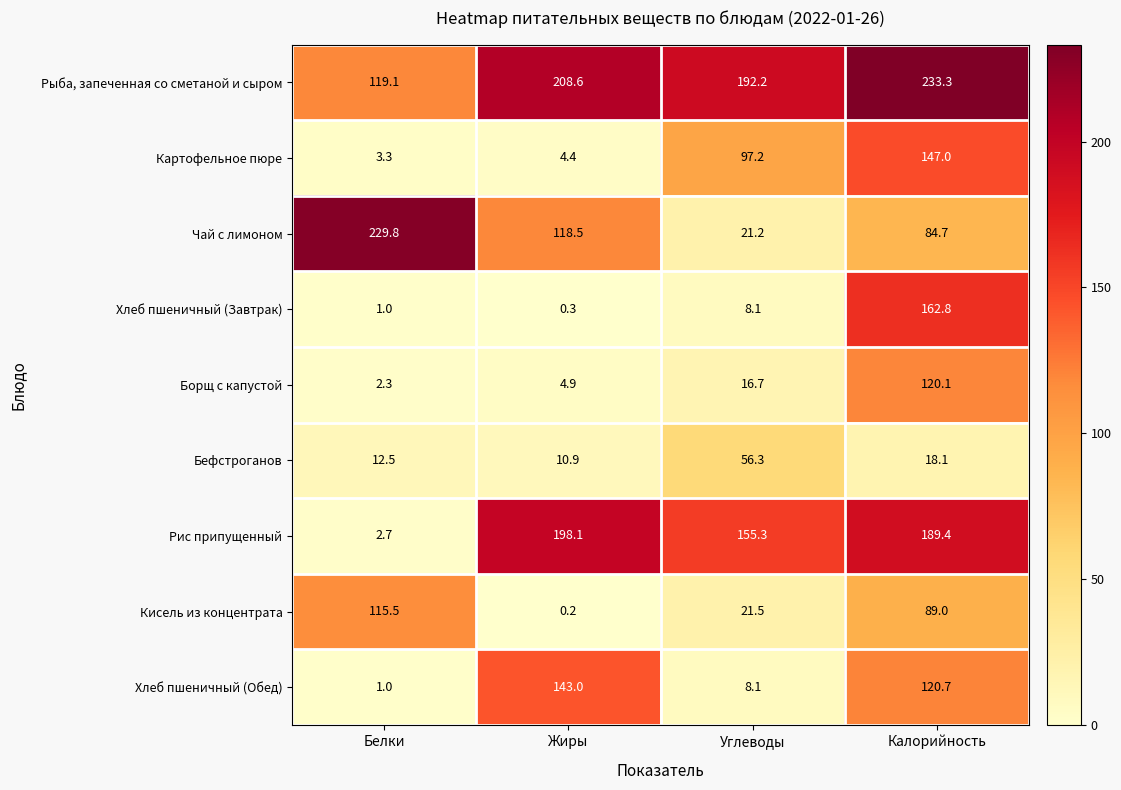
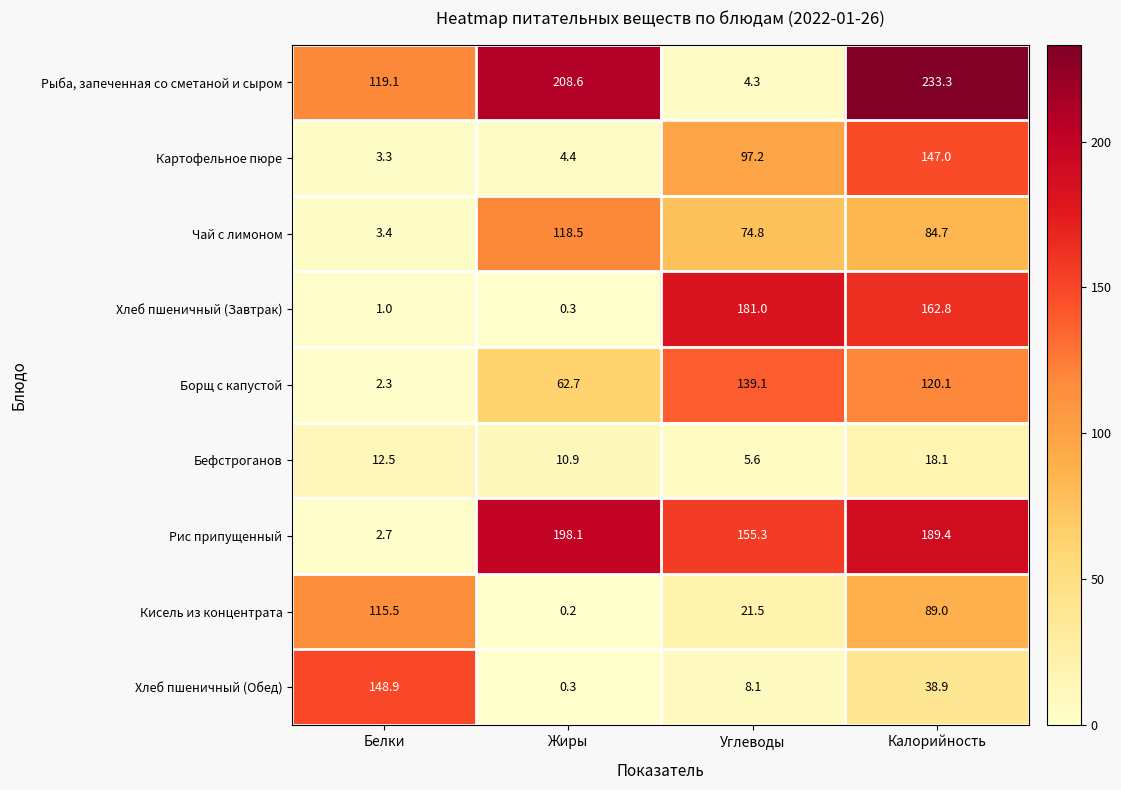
  {
    "Рыба, запеченная со сметаной и сыром": {
      "Белки": 119.1,
      "Жиры": 208.6,
-     "Углеводы": 192.2,
+     "Углеводы": 4.3,
      "Калорийность": 233.3
    },
    "Картофельное пюре": {
      "Белки": 3.3,
      "Жиры": 4.4,
      "Углеводы": 97.2,
      "Калорийность": 147.0
    },
    "Чай с лимоном": {
-     "Белки": 229.8,
+     "Белки": 3.4,
      "Жиры": 118.5,
-     "Углеводы": 21.2,
+     "Углеводы": 74.8,
      "Калорийность": 84.7
    },
    "Хлеб пшеничный (Завтрак)": {
      "Белки": 1.0,
      "Жиры": 0.3,
-     "Углеводы": 8.1,
+     "Углеводы": 181.0,
      "Калорийность": 162.8
    },
    "Борщ с капустой": {
      "Белки": 2.3,
-     "Жиры": 4.9,
-     "Углеводы": 16.7,
+     "Жиры": 62.7,
+     "Углеводы": 139.1,
      "Калорийность": 120.1
    },
    "Бефстроганов": {
      "Белки": 12.5,
      "Жиры": 10.9,
-     "Углеводы": 56.3,
+     "Углеводы": 5.6,
      "Калорийность": 18.1
    },
    "Рис припущенный": {
      "Белки": 2.7,
      "Жиры": 198.1,
      "Углеводы": 155.3,
      "Калорийность": 189.4
    },
    "Кисель из концентрата": {
      "Белки": 115.5,
      "Жиры": 0.2,
      "Углеводы": 21.5,
      "Калорийность": 89.0
    },
    "Хлеб пшеничный (Обед)": {
-     "Белки": 1.0,
-     "Жиры": 143.0,
+     "Белки": 148.9,
+     "Жиры": 0.3,
      "Углеводы": 8.1,
-     "Калорийность": 120.7
+     "Калорийность": 38.9
    }
  }
